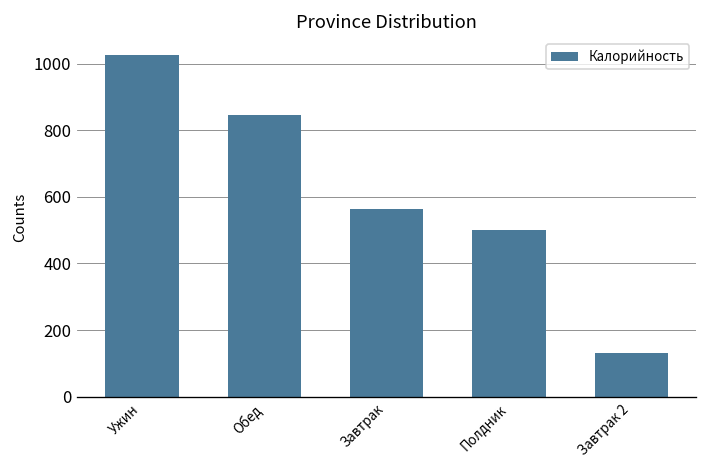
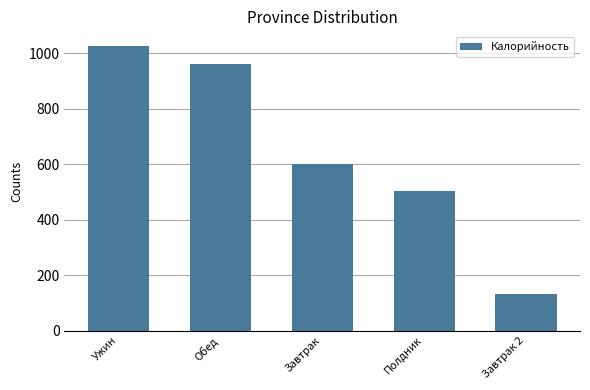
  {
    "Ужин": 1030,
-   "Обед": 850,
-   "Завтрак": 560,
+   "Обед": 960,
+   "Завтрак": 600,
    "Полдник": 500,
    "Завтрак 2": 130
  }
